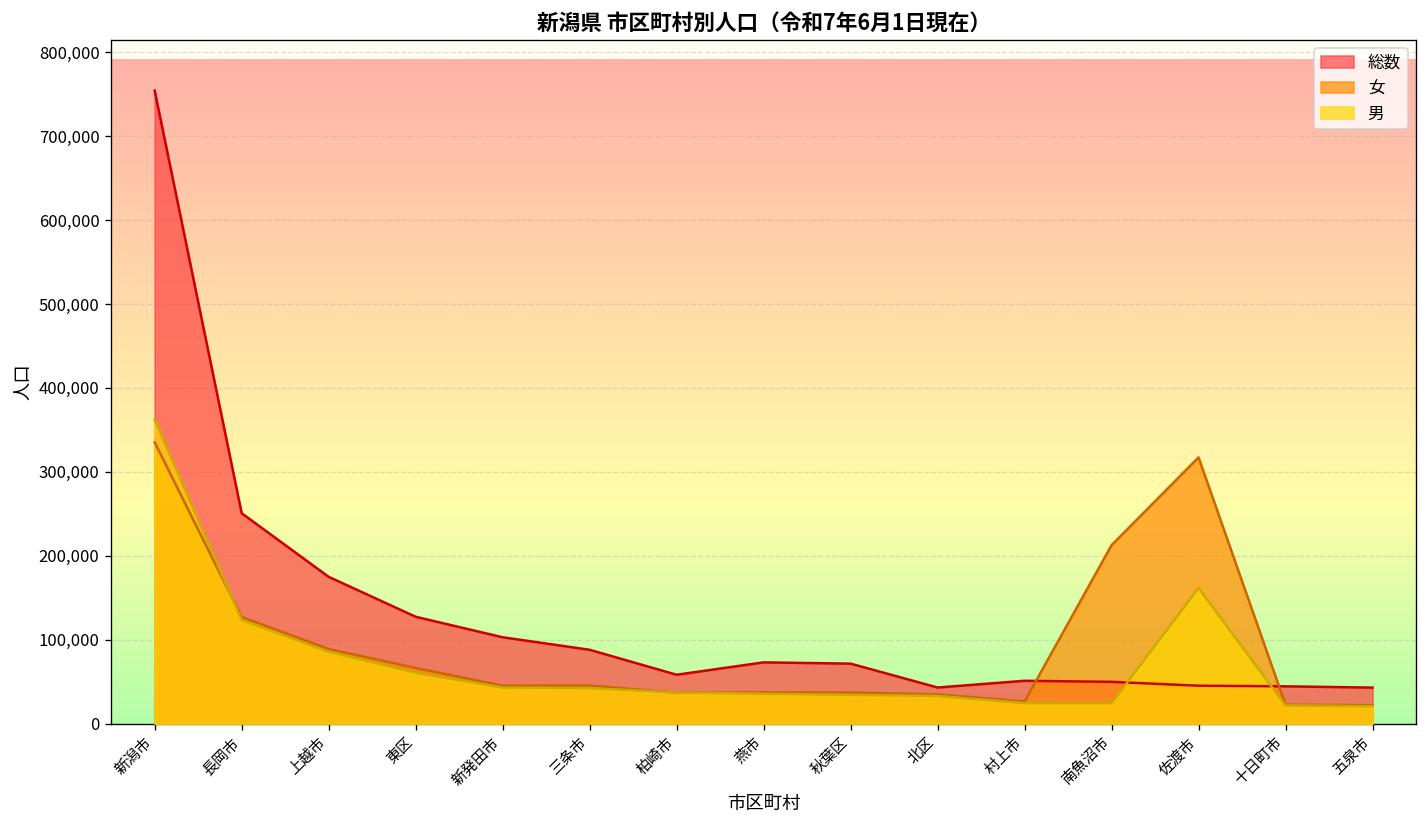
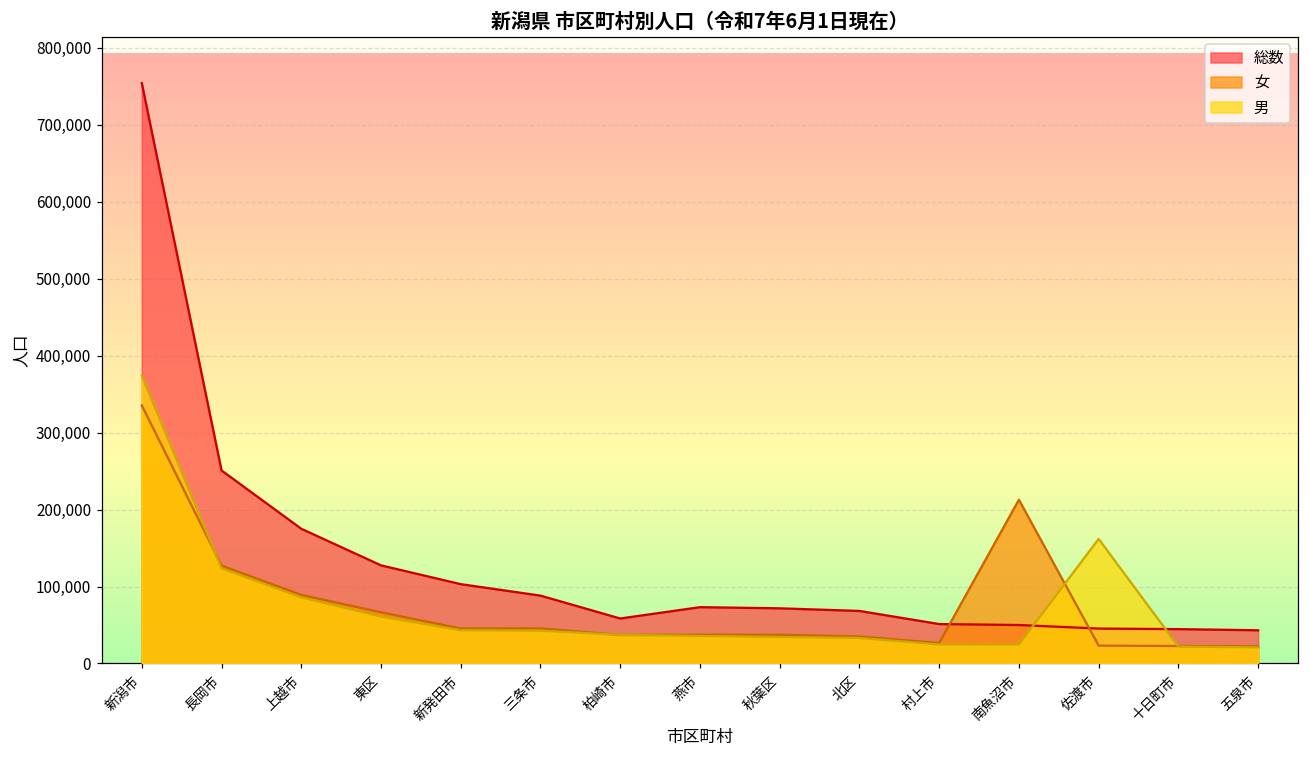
  {
    "総数": {
      "新潟市": "750,000",
      "長岡市": "250,000",
      "上越市": "180,000",
      "東区": "130,000",
      "新発田市": "100,000",
      "三条市": "90,000",
      "柏崎市": "60,000",
      "燕市": "70,000",
      "秋葉区": "70,000",
-     "北区": "40,000",
+     "北区": "70,000",
      "村上市": "50,000",
      "南魚沼市": "50,000",
      "佐渡市": "50,000",
      "十日町市": "40,000",
      "五泉市": "40,000"
    },
    "女": {
      "新潟市": "340,000",
      "東区": "70,000",
      "南魚沼市": "210,000",
-     "佐渡市": "320,000"
+     "佐渡市": "20,000"
    },
    "男": {
-     "新潟市": "360,000",
+     "新潟市": "370,000",
      "東区": "60,000",
      "南魚沼市": "20,000",
      "佐渡市": "160,000"
    }
  }
